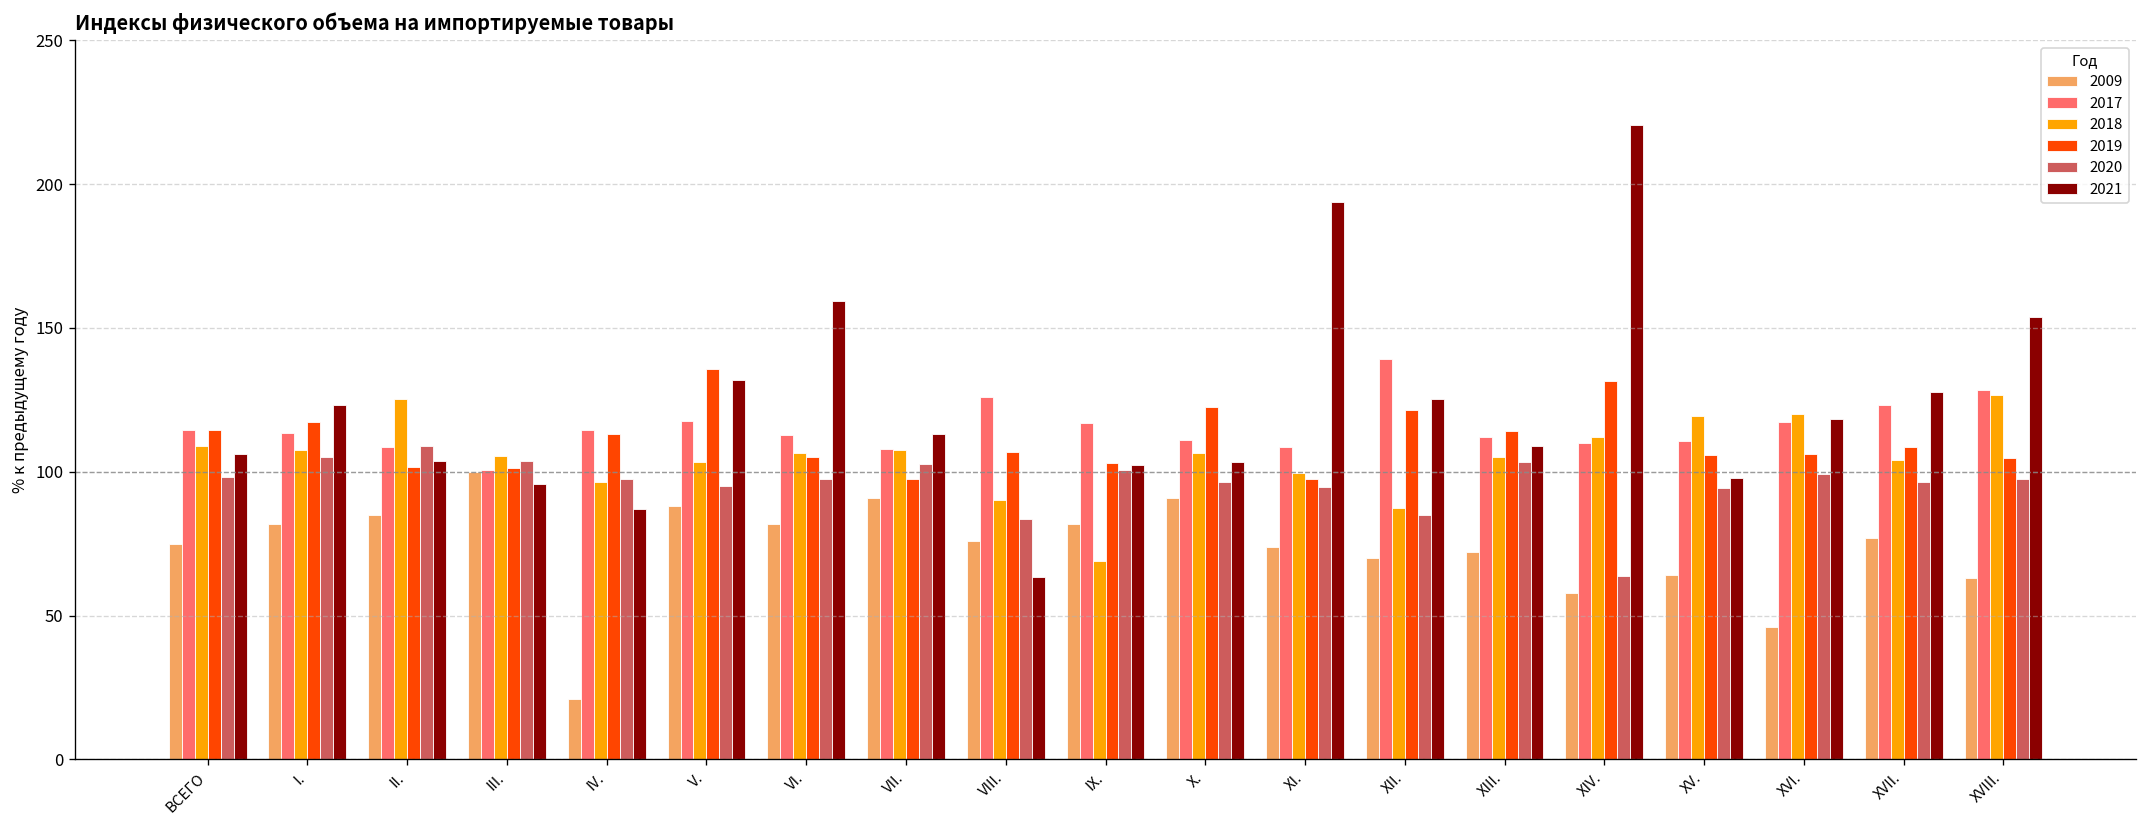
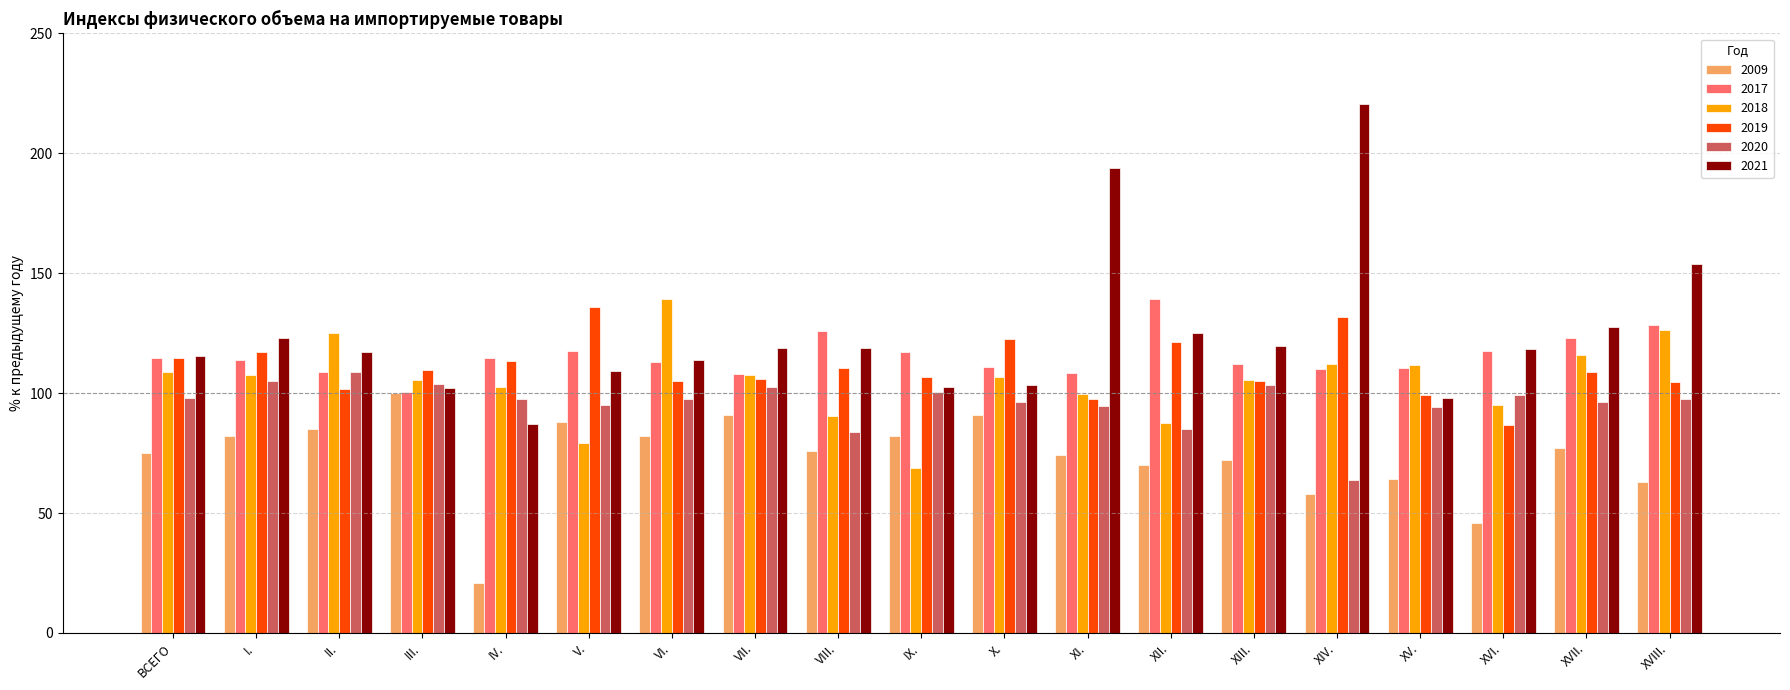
  {
    "2018": {
      "ВСЕГО": 109,
      "I.": 107,
      "II.": 125,
      "III.": 106,
-     "IV.": 96,
-     "V.": 103,
-     "VI.": 106,
+     "IV.": 103,
+     "V.": 79,
+     "VI.": 139,
      "VII.": 108,
      "VIII.": 90,
      "IX.": 69,
      "X.": 107,
      "XI.": 99,
      "XII.": 87,
      "XIII.": 105,
      "XIV.": 112,
-     "XV.": 119,
-     "XVI.": 120,
-     "XVII.": 104,
+     "XV.": 112,
+     "XVI.": 95,
+     "XVII.": 116,
      "XVIII.": 127
    },
    "2019": {
      "ВСЕГО": 115,
      "I.": 117,
      "II.": 102,
-     "III.": 101,
+     "III.": 110,
      "IV.": 113,
      "V.": 136,
      "VI.": 105,
-     "VII.": 98,
-     "VIII.": 107,
-     "IX.": 103,
+     "VII.": 106,
+     "VIII.": 111,
+     "IX.": 107,
      "X.": 122,
      "XI.": 97,
      "XII.": 121,
-     "XIII.": 114,
+     "XIII.": 105,
      "XIV.": 132,
-     "XV.": 106,
-     "XVI.": 106,
+     "XV.": 99,
+     "XVI.": 87,
      "XVII.": 109,
      "XVIII.": 105
    },
    "2021": {
-     "ВСЕГО": 106,
+     "ВСЕГО": 115,
      "I.": 123,
-     "II.": 104,
-     "III.": 96,
+     "II.": 117,
+     "III.": 102,
      "IV.": 87,
-     "V.": 132,
-     "VI.": 159,
-     "VII.": 113,
-     "VIII.": 63,
+     "V.": 109,
+     "VI.": 114,
+     "VII.": 119,
+     "VIII.": 119,
      "IX.": 102,
      "X.": 103,
      "XI.": 194,
      "XII.": 125,
-     "XIII.": 109,
+     "XIII.": 119,
      "XIV.": 221,
      "XV.": 98,
      "XVI.": 118,
      "XVII.": 128,
      "XVIII.": 154
    }
  }
